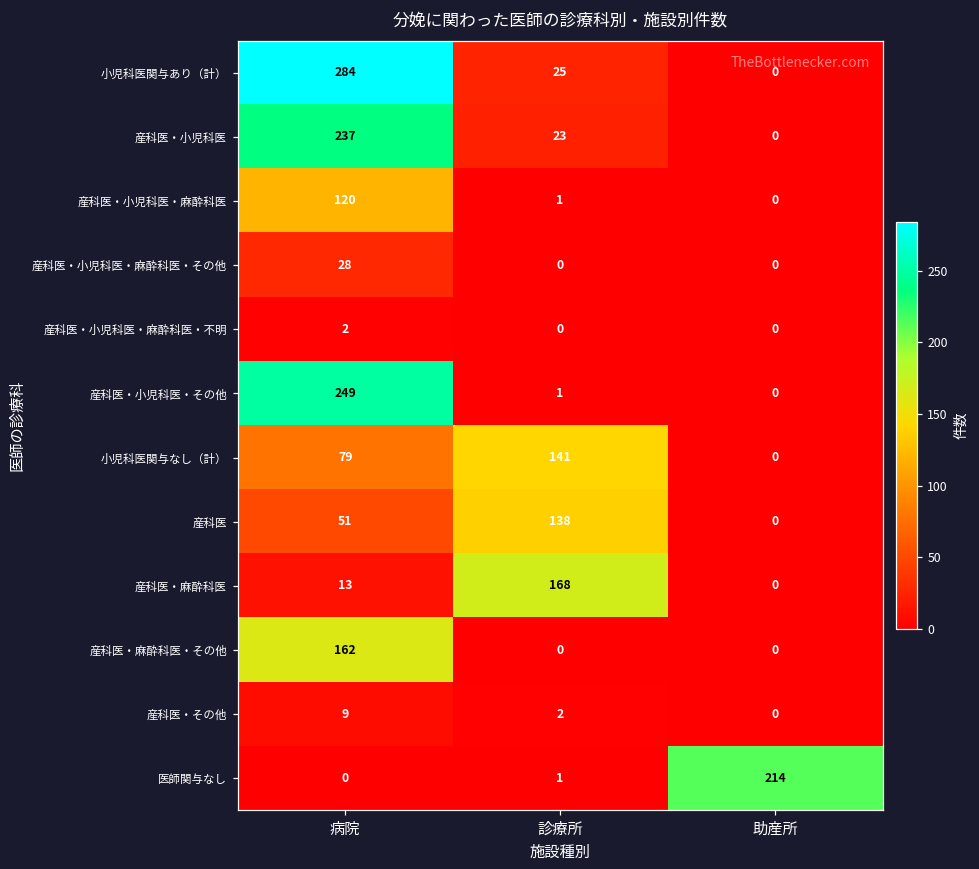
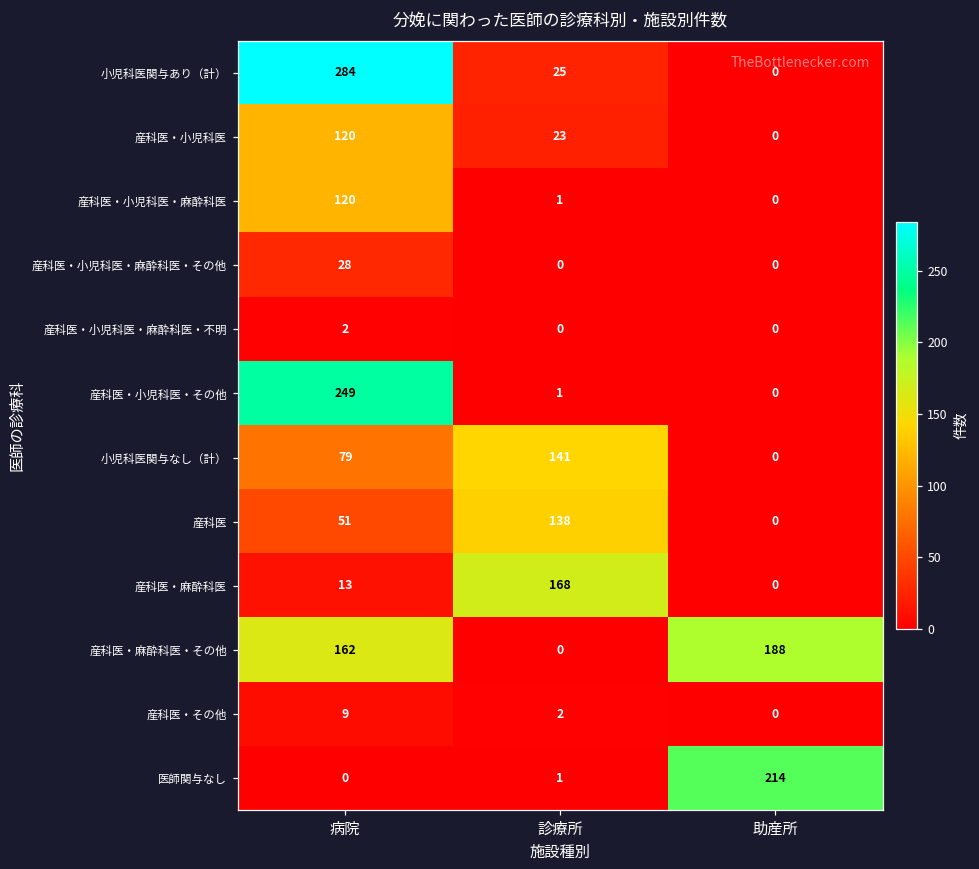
  {
    "小児科医関与あり（計）": {
      "病院": 284,
      "診療所": 25
    },
    "産科医・小児科医": {
-     "病院": 237,
+     "病院": 120,
      "診療所": 23,
      "助産所": 0
    },
    "産科医・小児科医・麻酔科医": {
      "病院": 120,
      "診療所": 1,
      "助産所": 0
    },
    "産科医・小児科医・麻酔科医・その他": {
      "病院": 28,
      "診療所": 0,
      "助産所": 0
    },
    "産科医・小児科医・麻酔科医・不明": {
      "病院": 2,
      "診療所": 0,
      "助産所": 0
    },
    "産科医・小児科医・その他": {
      "病院": 249,
      "診療所": 1,
      "助産所": 0
    },
    "小児科医関与なし（計）": {
      "病院": 79,
      "診療所": 141,
      "助産所": 0
    },
    "産科医": {
      "病院": 51,
      "診療所": 138,
      "助産所": 0
    },
    "産科医・麻酔科医": {
      "病院": 13,
      "診療所": 168,
      "助産所": 0
    },
    "産科医・麻酔科医・その他": {
      "病院": 162,
      "診療所": 0,
-     "助産所": 0
+     "助産所": 188
    },
    "産科医・その他": {
      "病院": 9,
      "診療所": 2,
      "助産所": 0
    },
    "医師関与なし": {
      "病院": 0,
      "診療所": 1,
      "助産所": 214
    }
  }
